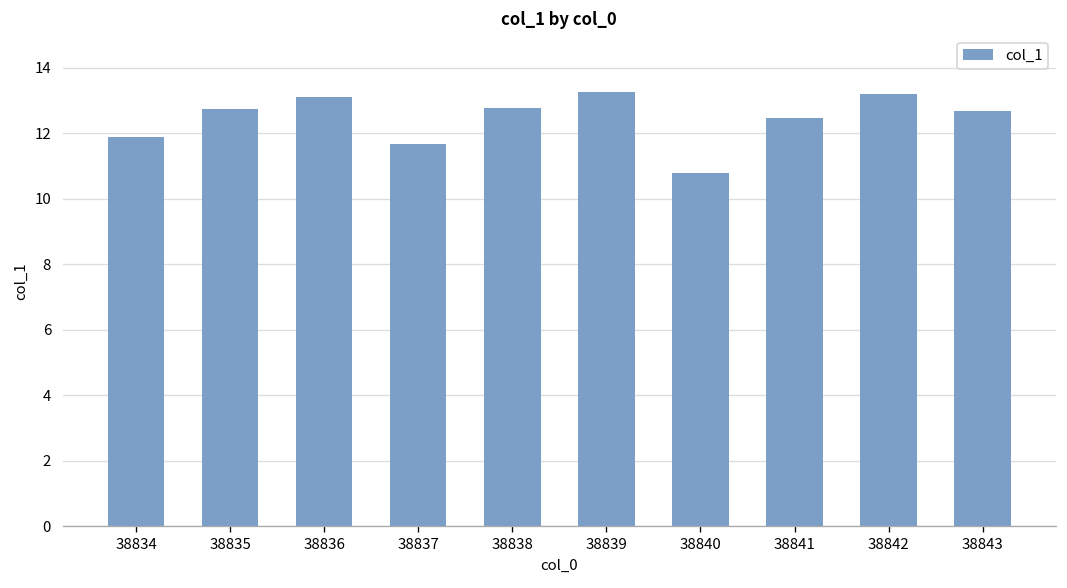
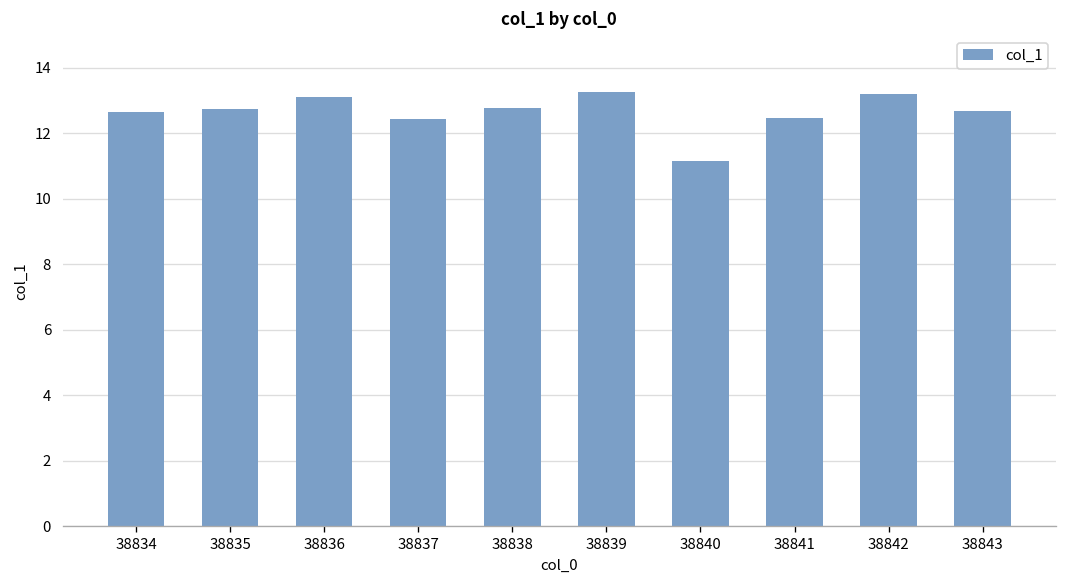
  {
-   "38834": 11.9,
+   "38834": 12.7,
    "38835": 12.7,
    "38836": 13.1,
-   "38837": 11.7,
+   "38837": 12.4,
    "38838": 12.8,
    "38839": 13.3,
-   "38840": 10.8,
+   "38840": 11.2,
    "38841": 12.5,
    "38842": 13.2,
    "38843": 12.7
  }
